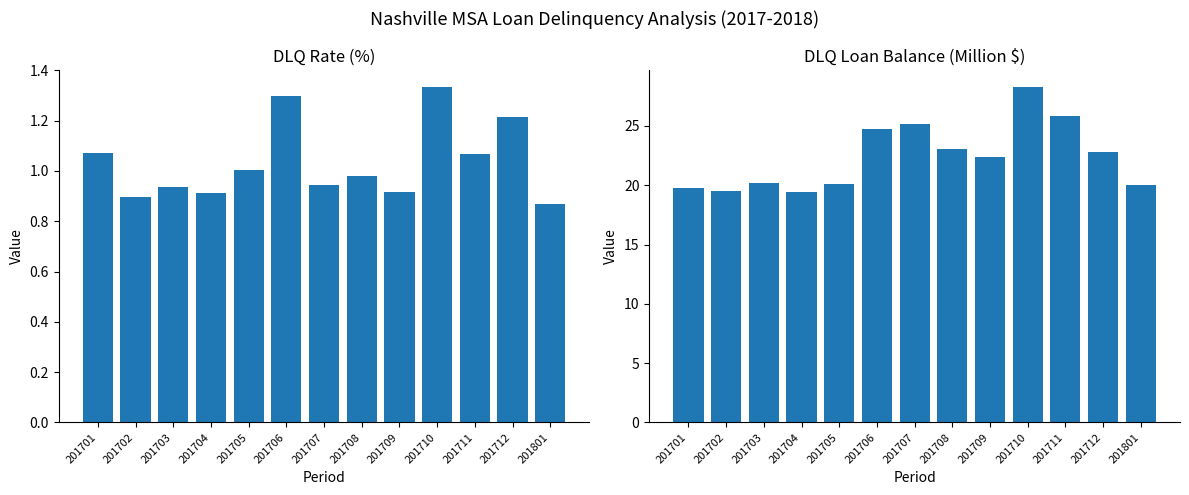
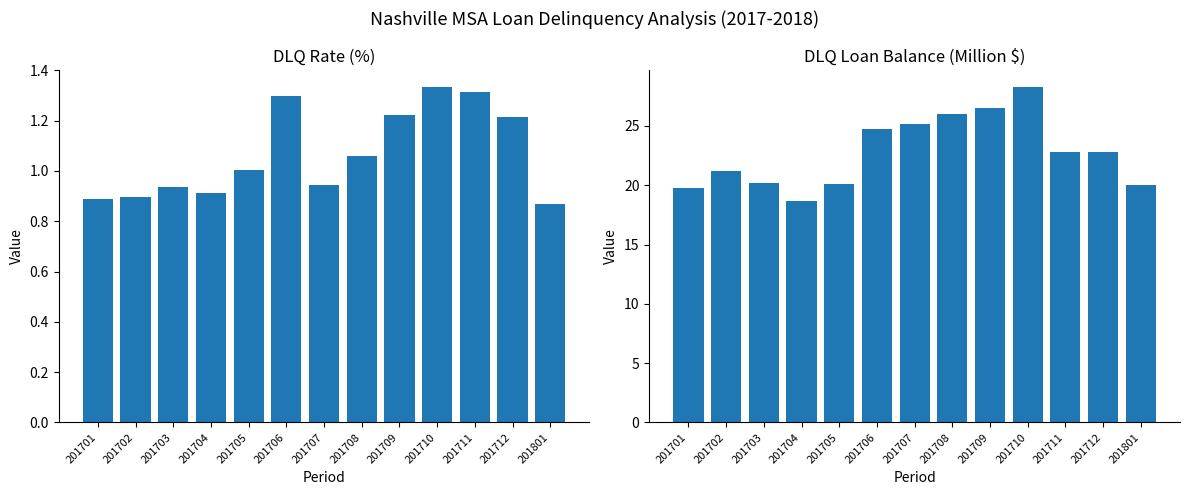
  {
    "DLQ Rate (%)": {
-     "201701": 1.07,
+     "201701": 0.89,
      "201702": 0.90,
      "201703": 0.94,
      "201704": 0.91,
      "201705": 1.00,
      "201706": 1.30,
      "201707": 0.95,
-     "201708": 0.98,
-     "201709": 0.92,
+     "201708": 1.06,
+     "201709": 1.22,
      "201710": 1.33,
-     "201711": 1.07,
+     "201711": 1.32,
      "201712": 1.21,
      "201801": 0.87
    },
    "DLQ Loan Balance (Million $)": {
      "201701": 19.8,
-     "201702": 19.5,
+     "201702": 21.2,
      "201703": 20.2,
-     "201704": 19.4,
+     "201704": 18.7,
      "201705": 20.1,
      "201706": 24.7,
      "201707": 25.2,
-     "201708": 23.1,
-     "201709": 22.4,
+     "201708": 26.0,
+     "201709": 26.5,
      "201710": 28.3,
-     "201711": 25.9,
+     "201711": 22.8,
      "201712": 22.8,
      "201801": 20.0
    }
  }
